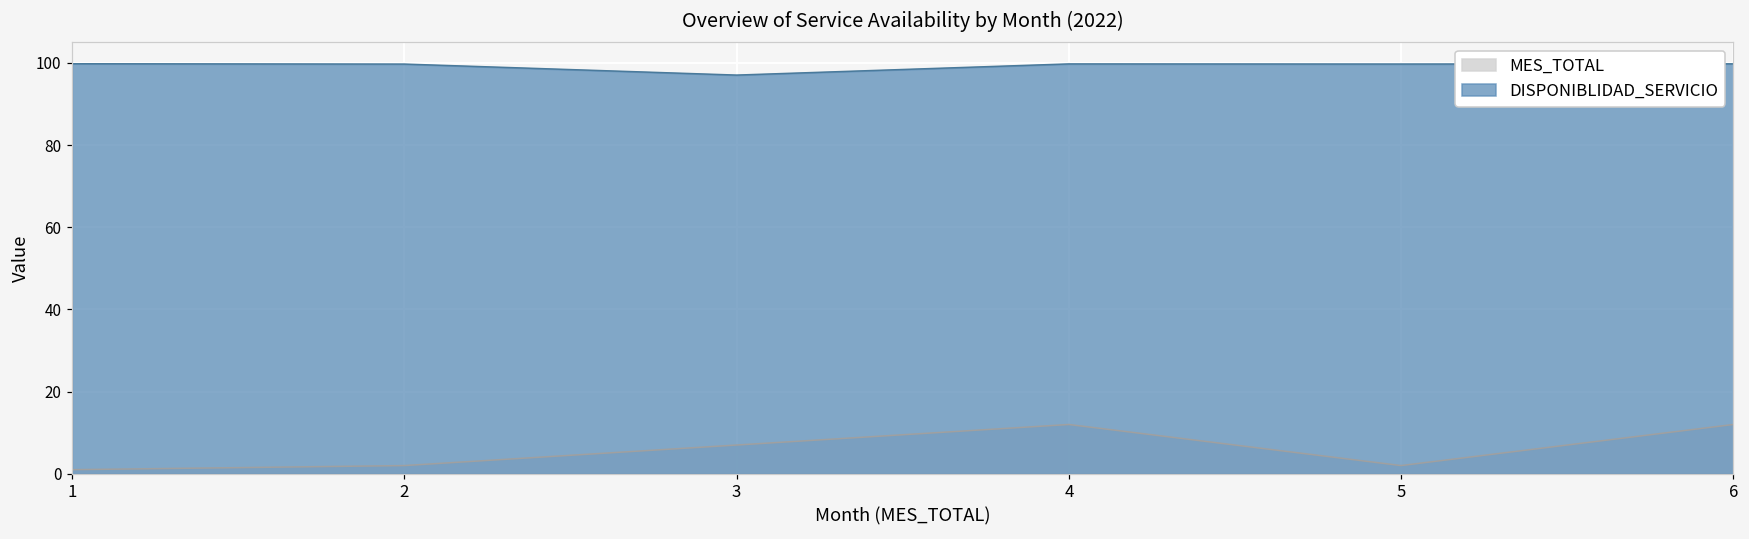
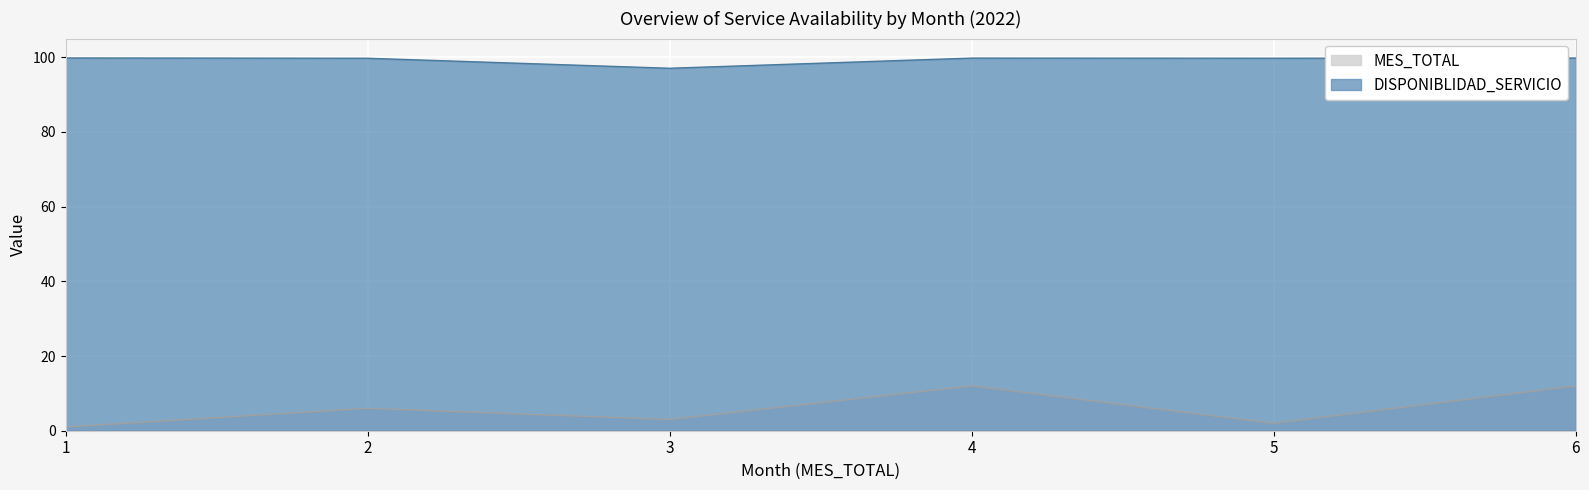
  {
    "MES_TOTAL": {
      "1": 1,
-     "2": 2,
-     "3": 7,
+     "2": 6,
+     "3": 3,
      "4": 12,
      "5": 2,
      "6": 12
    },
    "DISPONIBLIDAD_SERVICIO": {
      "1": 100,
      "2": 100,
      "3": 97,
      "4": 100,
      "5": 100,
      "6": 100
    }
  }
